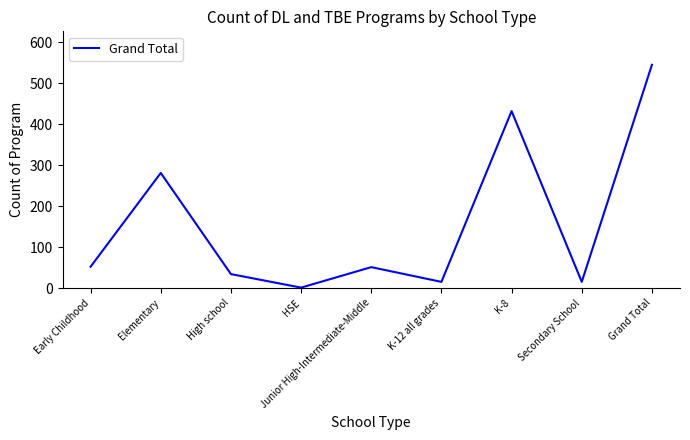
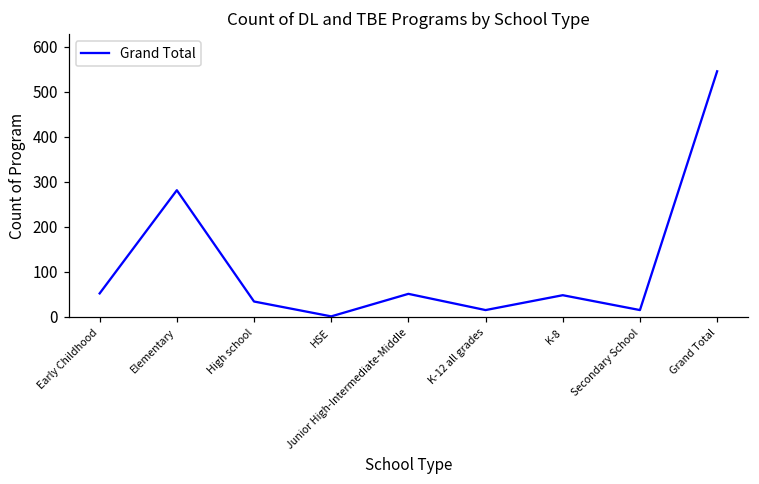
  {
    "Early Childhood": 50,
    "Elementary": 280,
    "High school": 30,
    "HSE": 0,
    "Junior High-Intermediate-Middle": 50,
    "K-12 all grades": 20,
-   "K-8": 430,
+   "K-8": 50,
    "Secondary School": 20,
    "Grand Total": 550
  }
